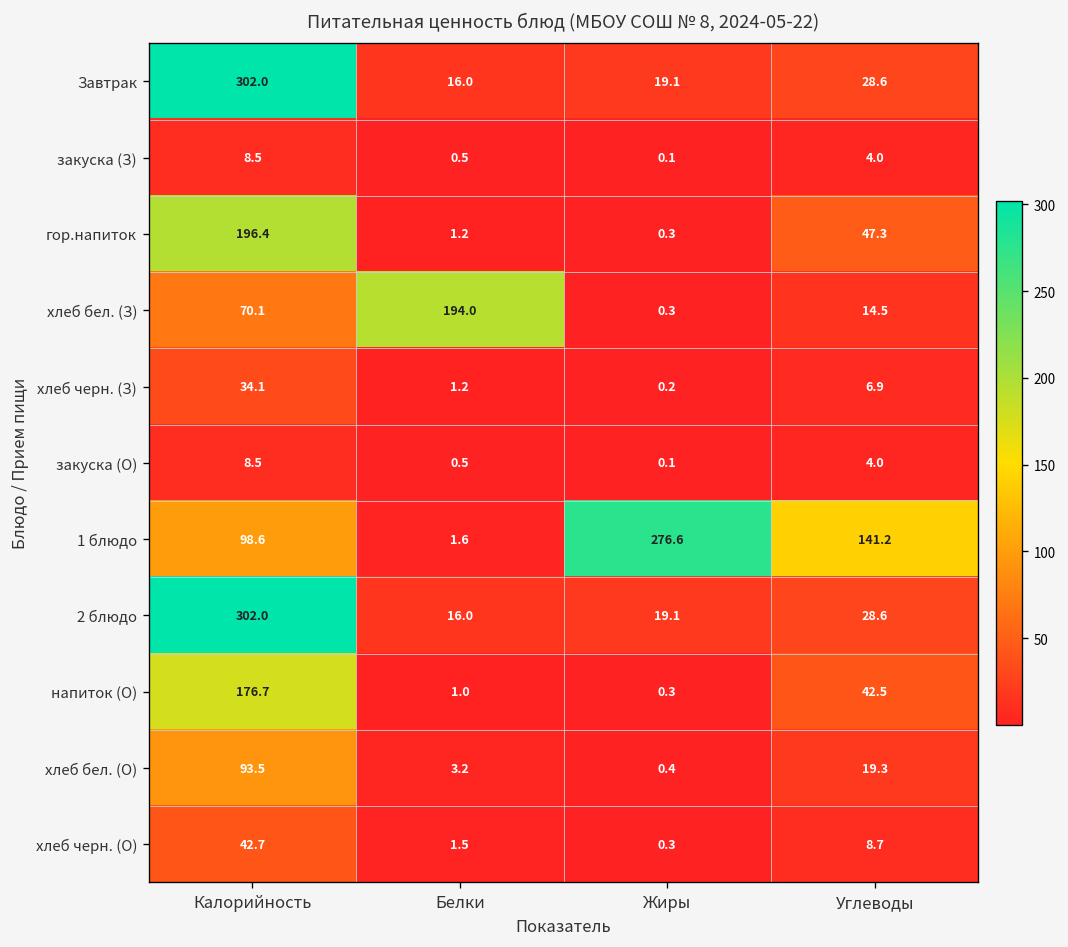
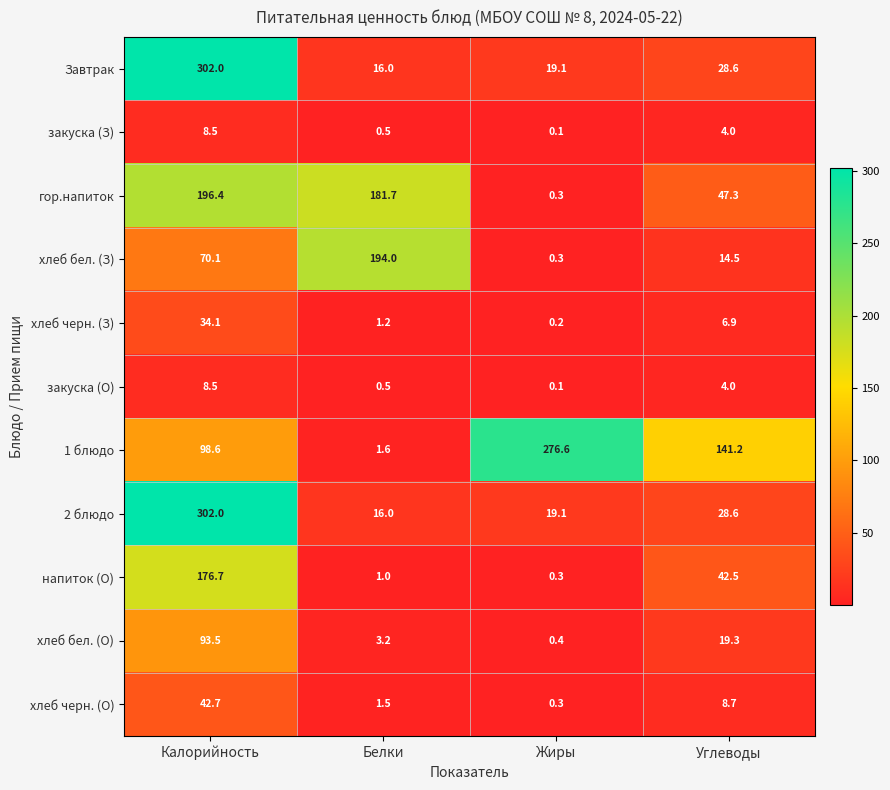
  {
    "Завтрак": {
      "Калорийность": 302.0,
      "Белки": 16.0,
      "Жиры": 19.1,
      "Углеводы": 28.6
    },
    "закуска (З)": {
      "Калорийность": 8.5,
      "Белки": 0.5,
      "Жиры": 0.1,
      "Углеводы": 4.0
    },
    "гор.напиток": {
      "Калорийность": 196.4,
-     "Белки": 1.2,
+     "Белки": 181.7,
      "Жиры": 0.3,
      "Углеводы": 47.3
    },
    "хлеб бел. (З)": {
      "Калорийность": 70.1,
      "Белки": 194.0,
      "Жиры": 0.3,
      "Углеводы": 14.5
    },
    "хлеб черн. (З)": {
      "Калорийность": 34.1,
      "Белки": 1.2,
      "Жиры": 0.2,
      "Углеводы": 6.9
    },
    "закуска (О)": {
      "Калорийность": 8.5,
      "Белки": 0.5,
      "Жиры": 0.1,
      "Углеводы": 4.0
    },
    "1 блюдо": {
      "Калорийность": 98.6,
      "Белки": 1.6,
      "Жиры": 276.6,
      "Углеводы": 141.2
    },
    "2 блюдо": {
      "Калорийность": 302.0,
      "Белки": 16.0,
      "Жиры": 19.1,
      "Углеводы": 28.6
    },
    "напиток (О)": {
      "Калорийность": 176.7,
      "Белки": 1.0,
      "Жиры": 0.3,
      "Углеводы": 42.5
    },
    "хлеб бел. (О)": {
      "Калорийность": 93.5,
      "Белки": 3.2,
      "Жиры": 0.4,
      "Углеводы": 19.3
    },
    "хлеб черн. (О)": {
      "Калорийность": 42.7,
      "Белки": 1.5,
      "Жиры": 0.3,
      "Углеводы": 8.7
    }
  }
